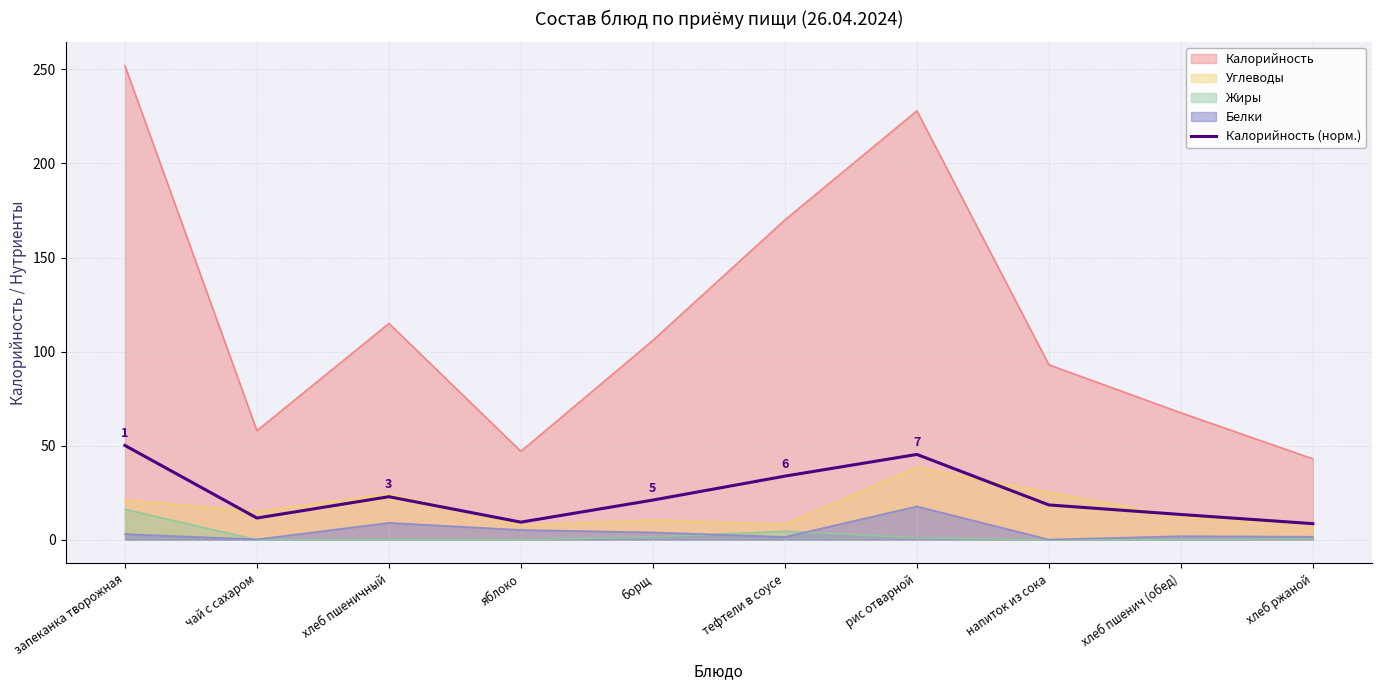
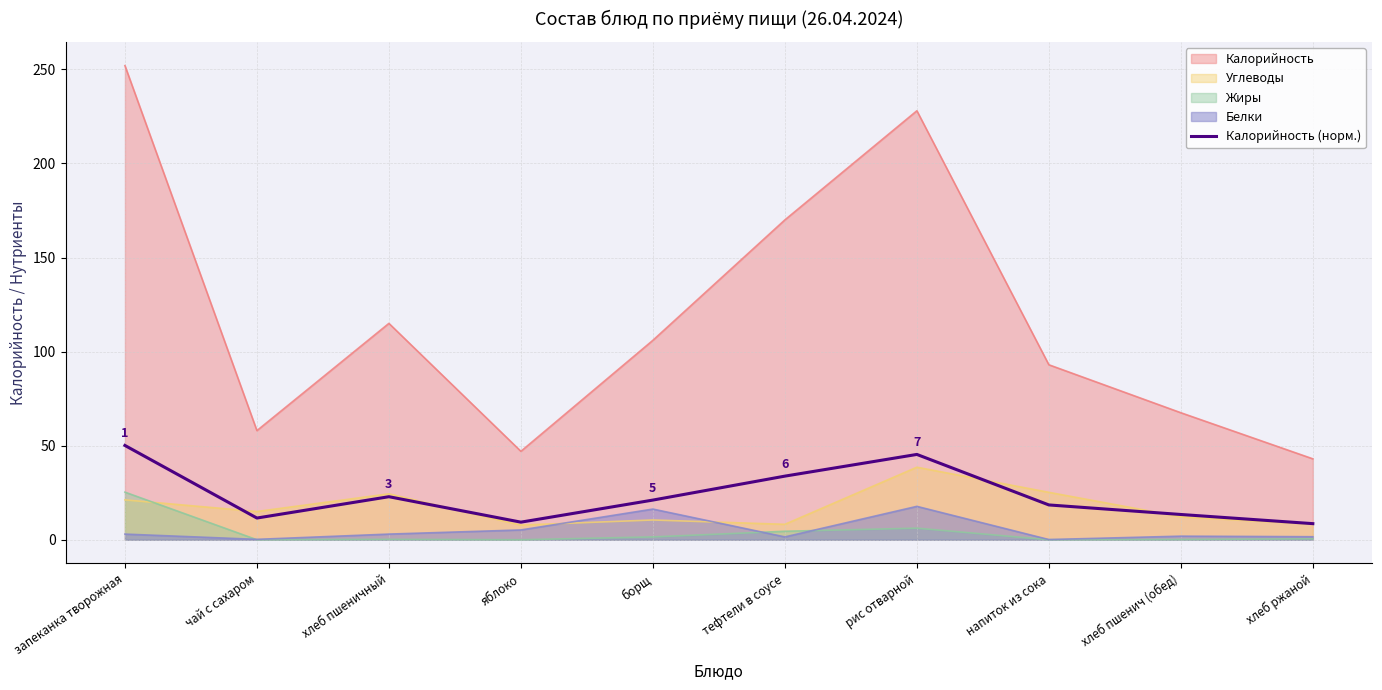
  {
    "Жиры": {
-     "запеканка творожная": 16,
+     "запеканка творожная": 25,
      "хлеб пшеничный": 0,
      "яблоко": 0,
      "борщ": 2,
      "тефтели в соусе": 5,
-     "рис отварной": 1,
+     "рис отварной": 6,
      "хлеб пшенич (обед)": 0
    },
    "Белки": {
      "запеканка творожная": 3,
-     "хлеб пшеничный": 9,
+     "хлеб пшеничный": 3,
      "яблоко": 5,
-     "борщ": 4,
+     "борщ": 16,
      "тефтели в соусе": 2,
      "рис отварной": 18,
      "хлеб пшенич (обед)": 2
    },
    "Калорийность (норм.)": {
      "чай с сахаром": 12,
      "хлеб пшеничный": 23,
      "яблоко": 9,
      "напиток из сока": 18
    }
  }
